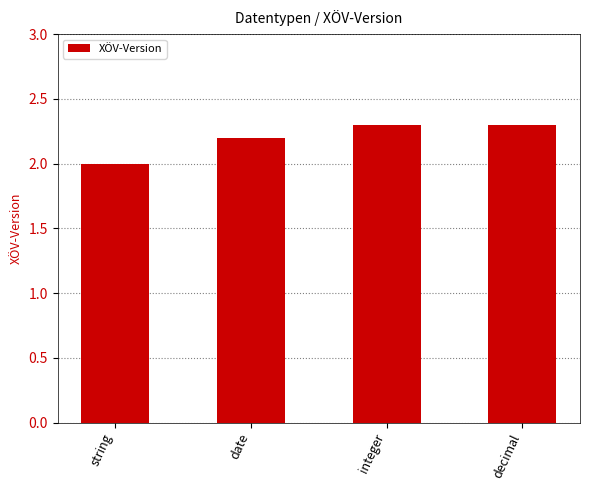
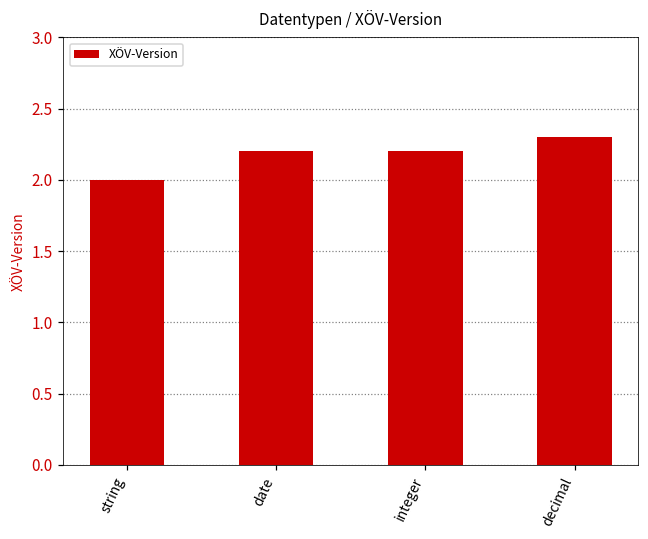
  {
    "string": 2.0,
    "date": 2.2,
-   "integer": 2.3,
+   "integer": 2.2,
    "decimal": 2.3
  }
